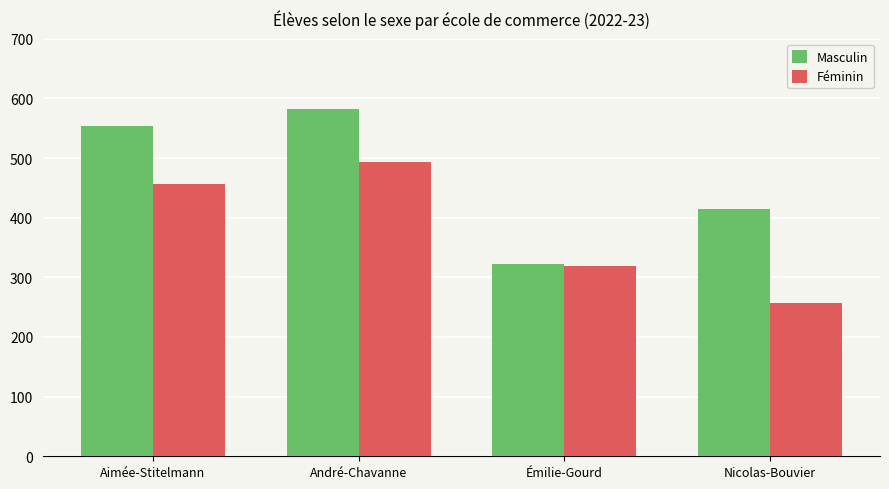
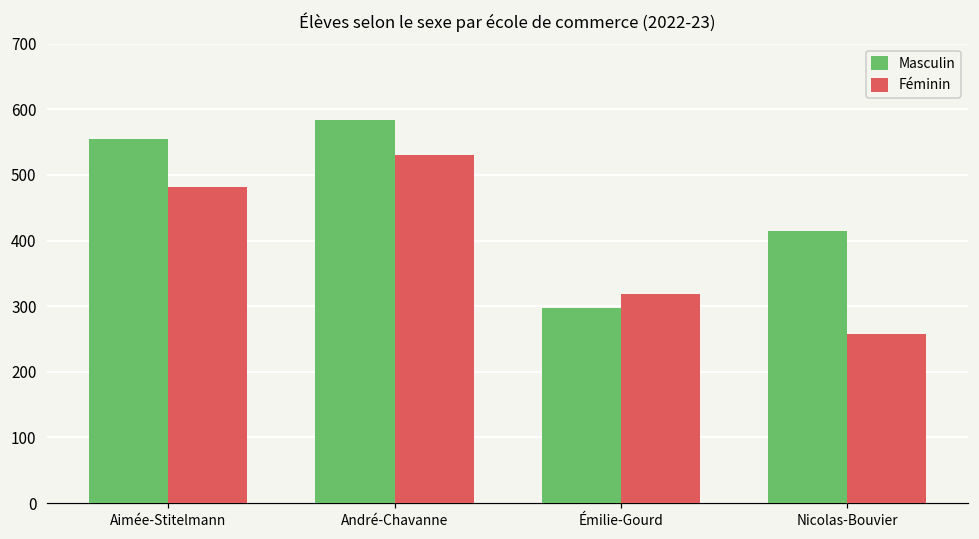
  {
    "Masculin": {
      "Aimée-Stitelmann": 550,
      "André-Chavanne": 580,
-     "Émilie-Gourd": 320,
+     "Émilie-Gourd": 300,
      "Nicolas-Bouvier": 410
    },
    "Féminin": {
-     "Aimée-Stitelmann": 460,
-     "André-Chavanne": 490,
+     "Aimée-Stitelmann": 480,
+     "André-Chavanne": 530,
      "Émilie-Gourd": 320,
      "Nicolas-Bouvier": 260
    }
  }
